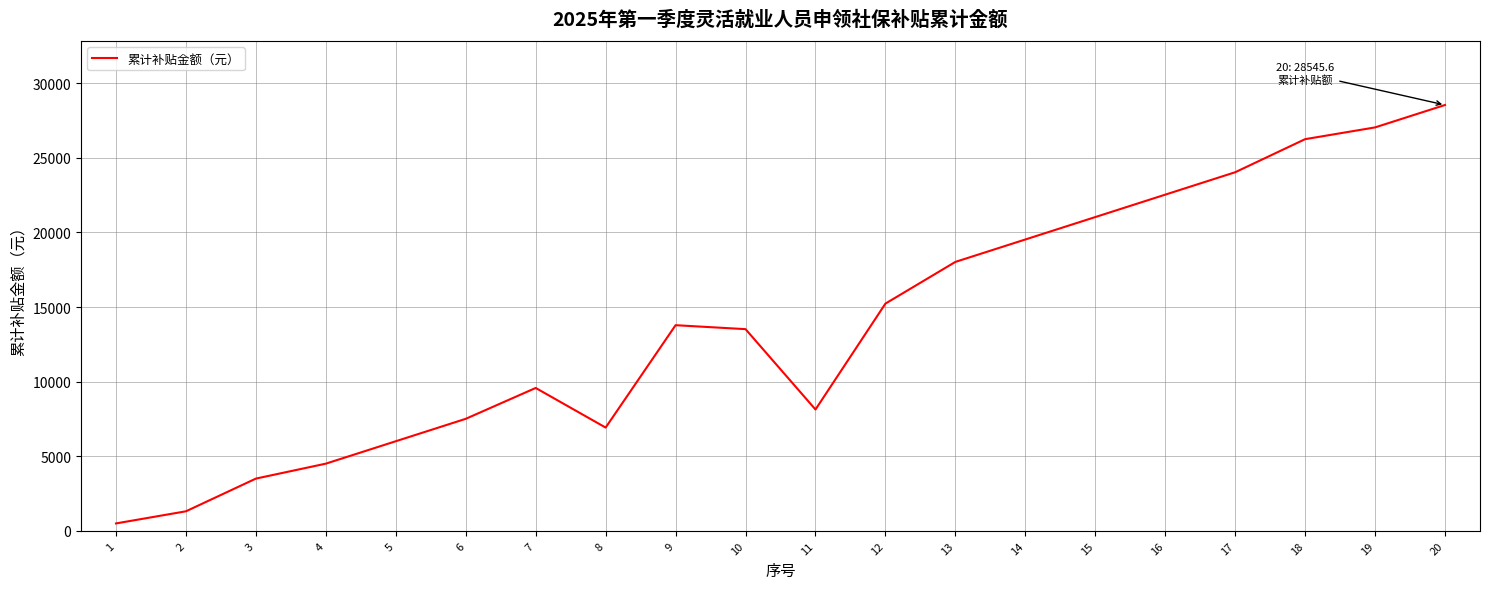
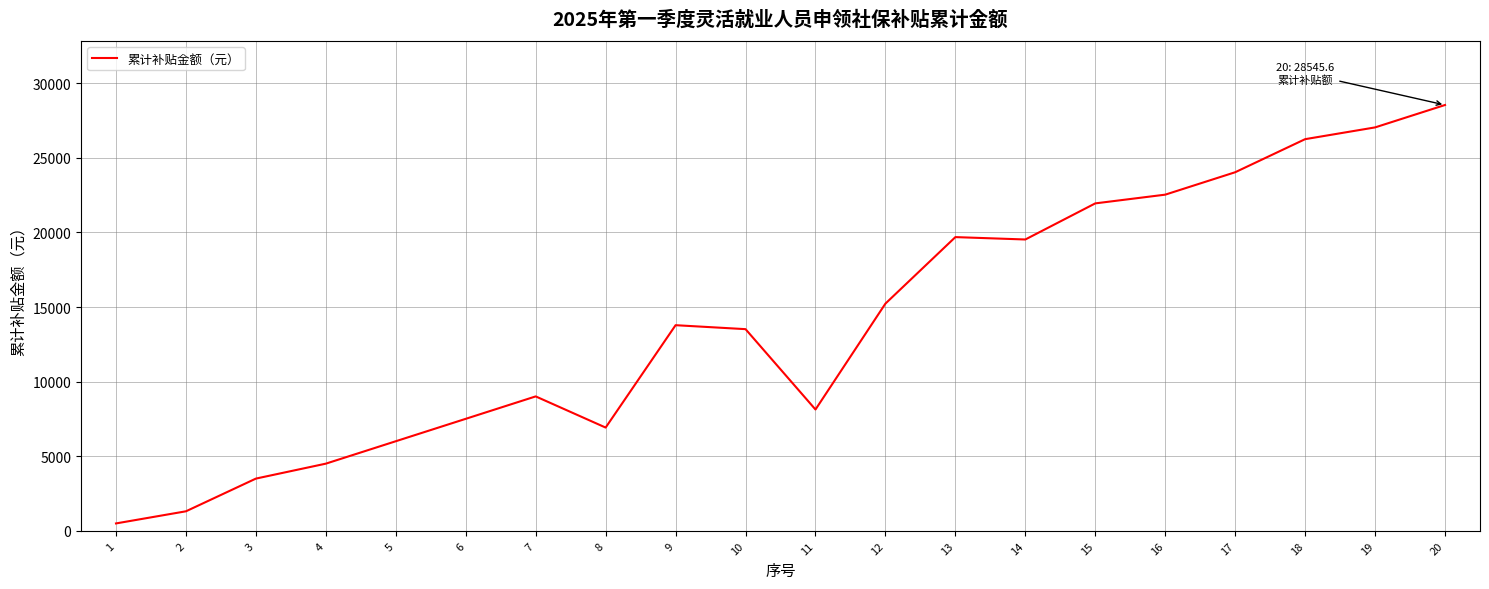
  {
    "1": 500,
    "2": 1300,
    "3": 3500,
    "4": 4500,
    "5": 6000,
    "6": 7500,
-   "7": 9600,
+   "7": 9000,
    "8": 6900,
    "9": 13800,
    "10": 13500,
    "11": 8100,
    "12": 15200,
-   "13": 18000,
+   "13": 19700,
    "14": 19500,
-   "15": 21000,
+   "15": 22000,
    "16": 22500,
    "17": 24000,
    "18": 26300,
    "19": 27000
  }
